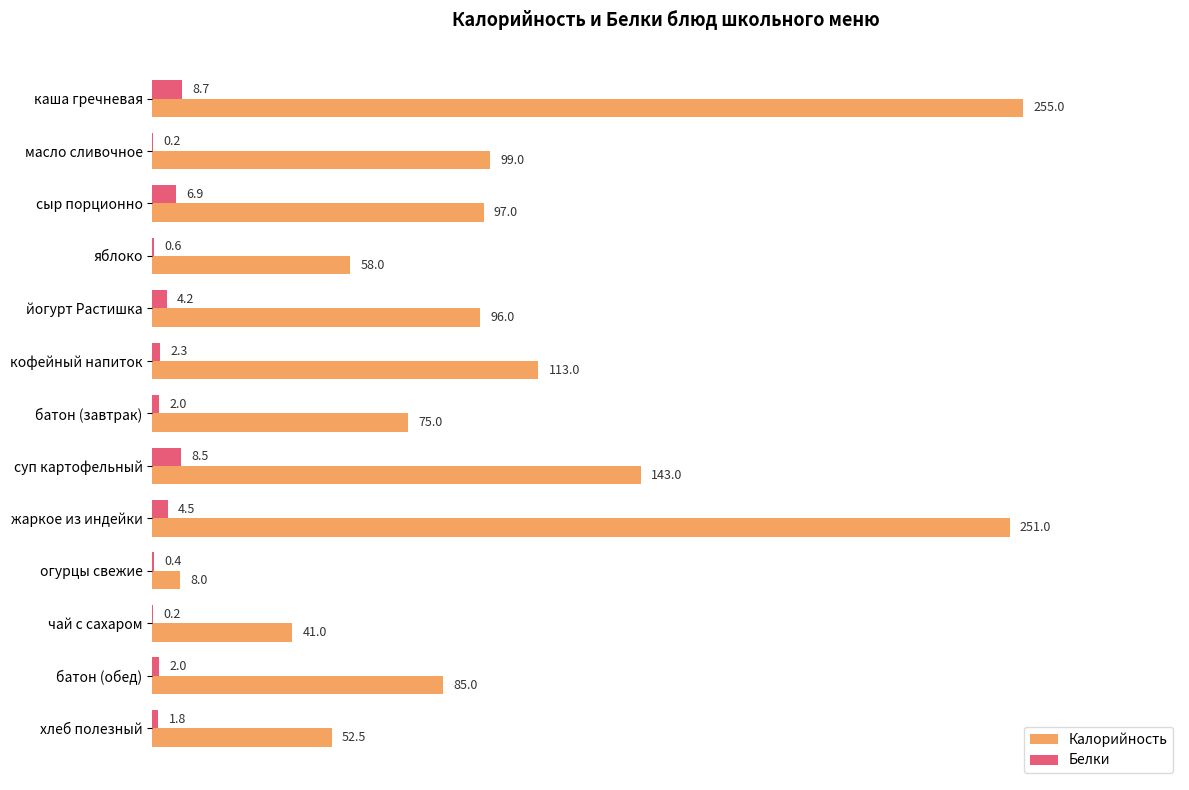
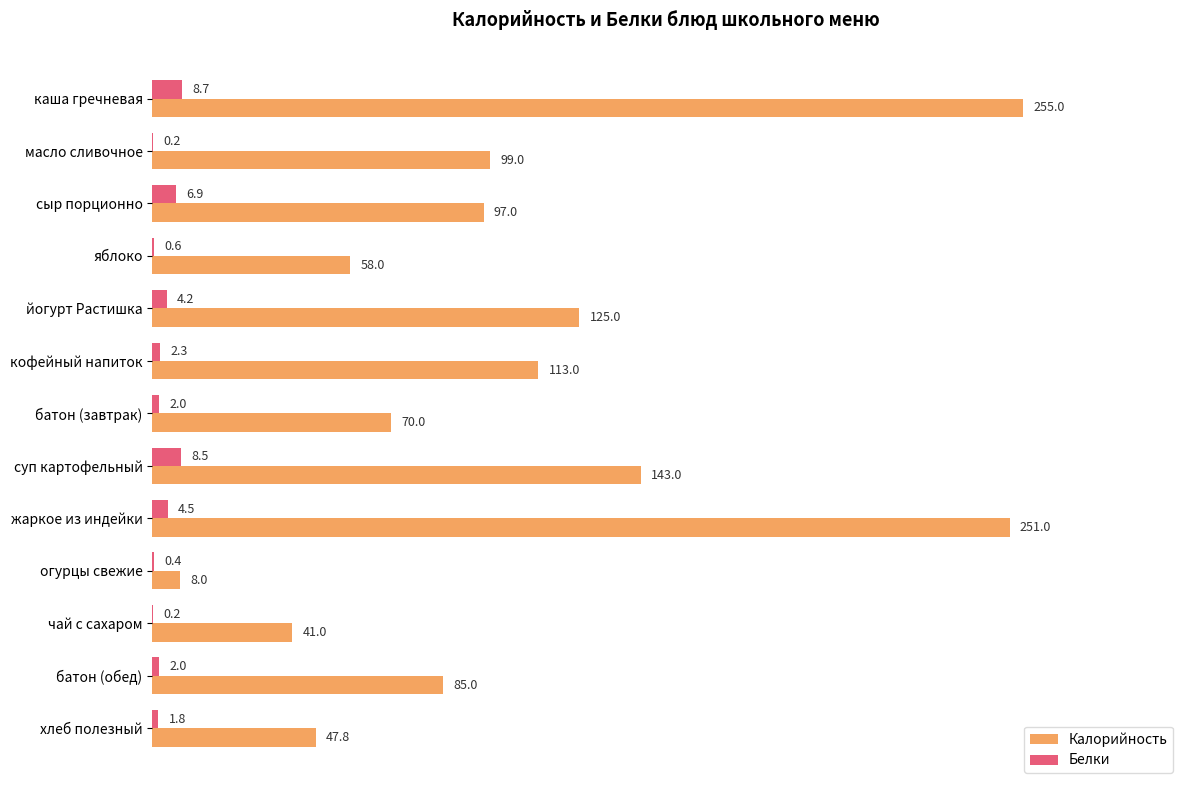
  {
    "Калорийность": {
      "каша гречневая": 255.0,
      "масло сливочное": 99.0,
      "сыр порционно": 97.0,
      "яблоко": 58.0,
-     "йогурт Растишка": 96.0,
+     "йогурт Растишка": 125.0,
      "кофейный напиток": 113.0,
-     "батон (завтрак)": 75.0,
+     "батон (завтрак)": 70.0,
      "суп картофельный": 143.0,
      "жаркое из индейки": 251.0,
      "огурцы свежие": 8.0,
      "чай с сахаром": 41.0,
      "батон (обед)": 85.0,
-     "хлеб полезный": 52.5
+     "хлеб полезный": 47.8
    },
    "Белки": {
      "каша гречневая": 8.7,
      "масло сливочное": 0.2,
      "сыр порционно": 6.9,
      "яблоко": 0.6,
      "йогурт Растишка": 4.2,
      "кофейный напиток": 2.3,
      "батон (завтрак)": 2.0,
      "суп картофельный": 8.5,
      "жаркое из индейки": 4.5,
      "огурцы свежие": 0.4,
      "чай с сахаром": 0.2,
      "батон (обед)": 2.0,
      "хлеб полезный": 1.8
    }
  }
